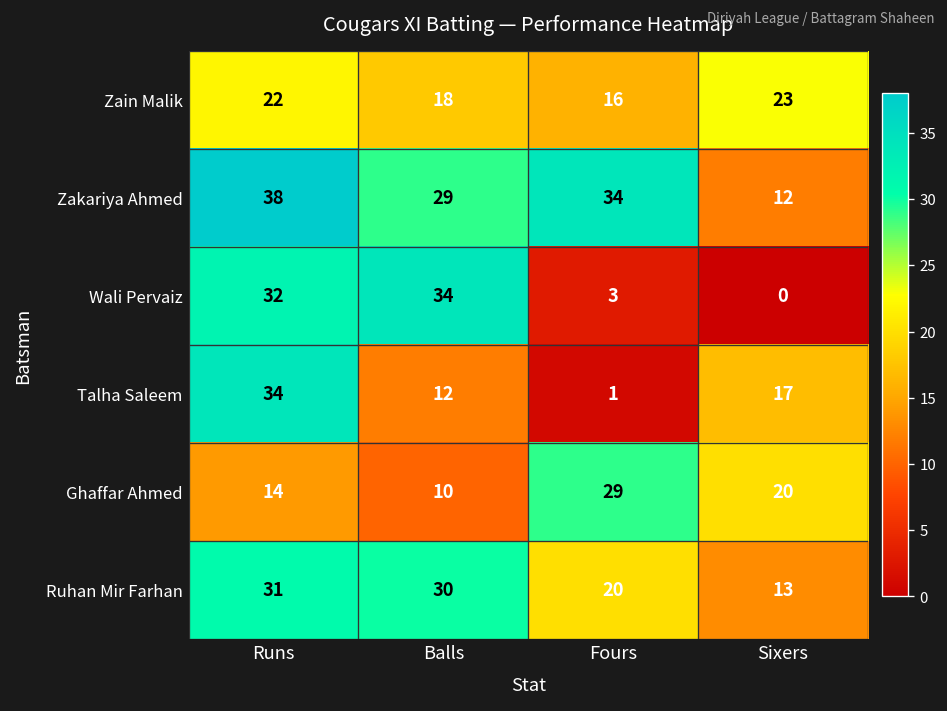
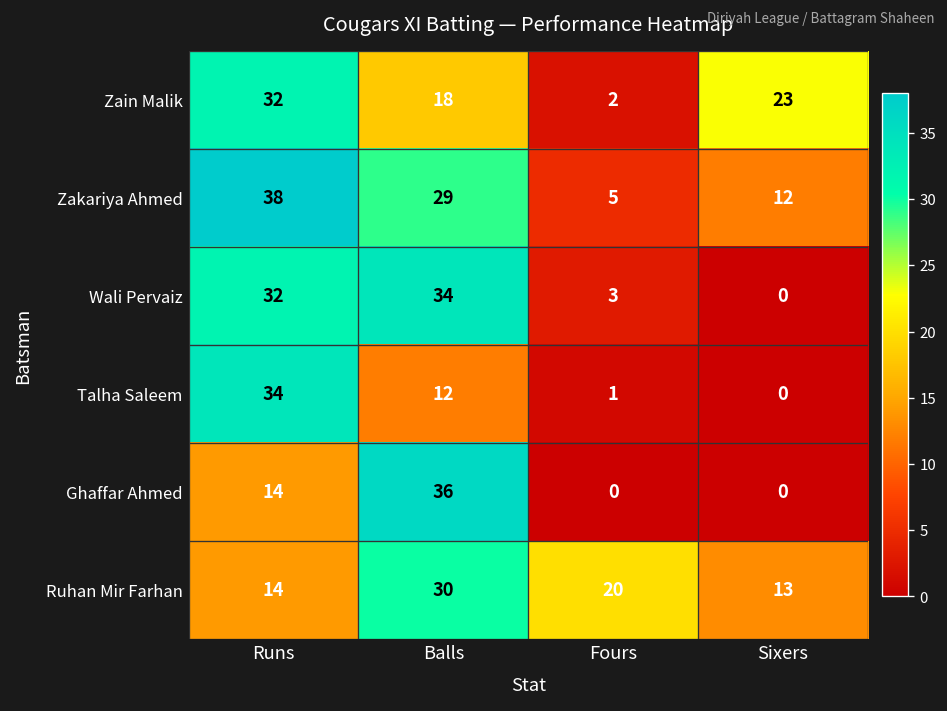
  {
    "Zain Malik": {
-     "Runs": 22,
+     "Runs": 32,
      "Balls": 18,
-     "Fours": 16,
+     "Fours": 2,
      "Sixers": 23
    },
    "Zakariya Ahmed": {
      "Runs": 38,
      "Balls": 29,
-     "Fours": 34,
+     "Fours": 5,
      "Sixers": 12
    },
    "Wali Pervaiz": {
      "Runs": 32,
      "Balls": 34,
      "Fours": 3,
      "Sixers": 0
    },
    "Talha Saleem": {
      "Runs": 34,
      "Balls": 12,
      "Fours": 1,
-     "Sixers": 17
+     "Sixers": 0
    },
    "Ghaffar Ahmed": {
      "Runs": 14,
-     "Balls": 10,
-     "Fours": 29,
-     "Sixers": 20
+     "Balls": 36,
+     "Fours": 0,
+     "Sixers": 0
    },
    "Ruhan Mir Farhan": {
-     "Runs": 31,
+     "Runs": 14,
      "Balls": 30,
      "Fours": 20,
      "Sixers": 13
    }
  }
